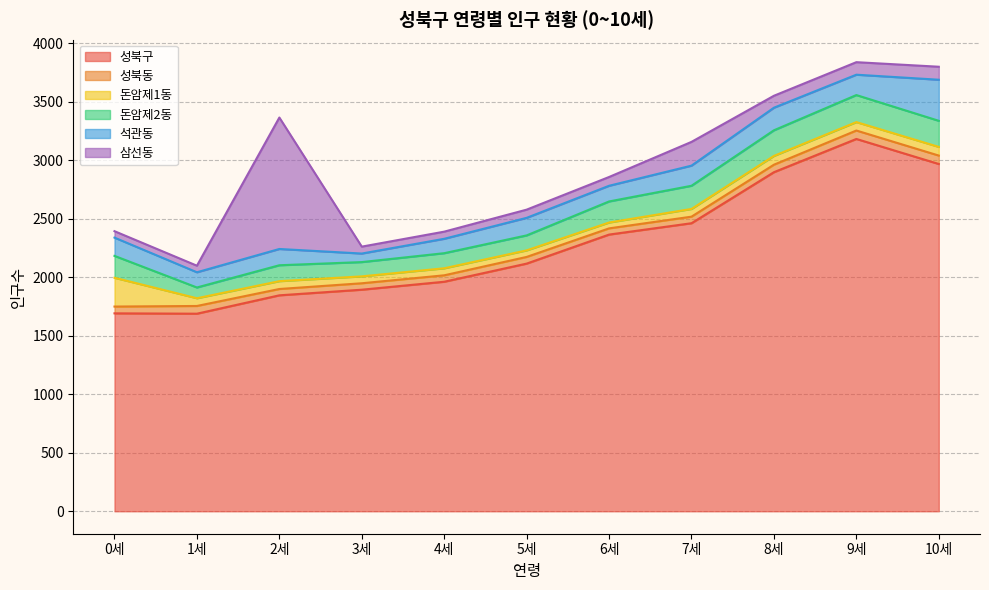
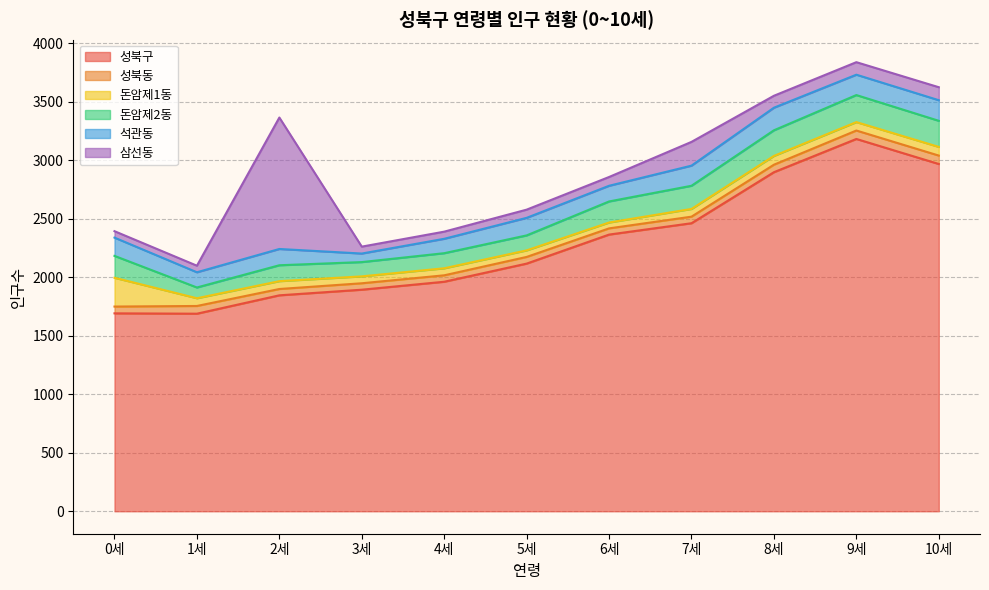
  {
    "돈암제1동": {
      "0세": 250,
      "1세": 70,
      "2세": 70,
      "3세": 60,
      "4세": 60,
      "5세": 60,
      "6세": 50,
      "7세": 70,
      "8세": 80,
      "9세": 70,
      "10세": 70
    },
    "돈암제2동": {
      "0세": 190,
      "1세": 90,
      "2세": 140,
      "3세": 120,
      "4세": 130,
      "5세": 130,
      "6세": 180,
      "7세": 200,
      "8세": 220,
      "9세": 230,
      "10세": 220
    },
    "석관동": {
      "0세": 160,
      "1세": 130,
      "2세": 140,
      "3세": 70,
      "4세": 120,
      "5세": 150,
      "6세": 130,
      "7세": 170,
      "8세": 190,
      "9세": 170,
-     "10세": 350
+     "10세": 180
    },
    "삼선동": {
      "0세": 60,
      "1세": 60,
      "2세": 1120,
      "3세": 60,
      "4세": 60,
      "5세": 70,
      "6세": 80,
      "7세": 200,
      "8세": 100,
      "9세": 110,
      "10세": 110
    }
  }
